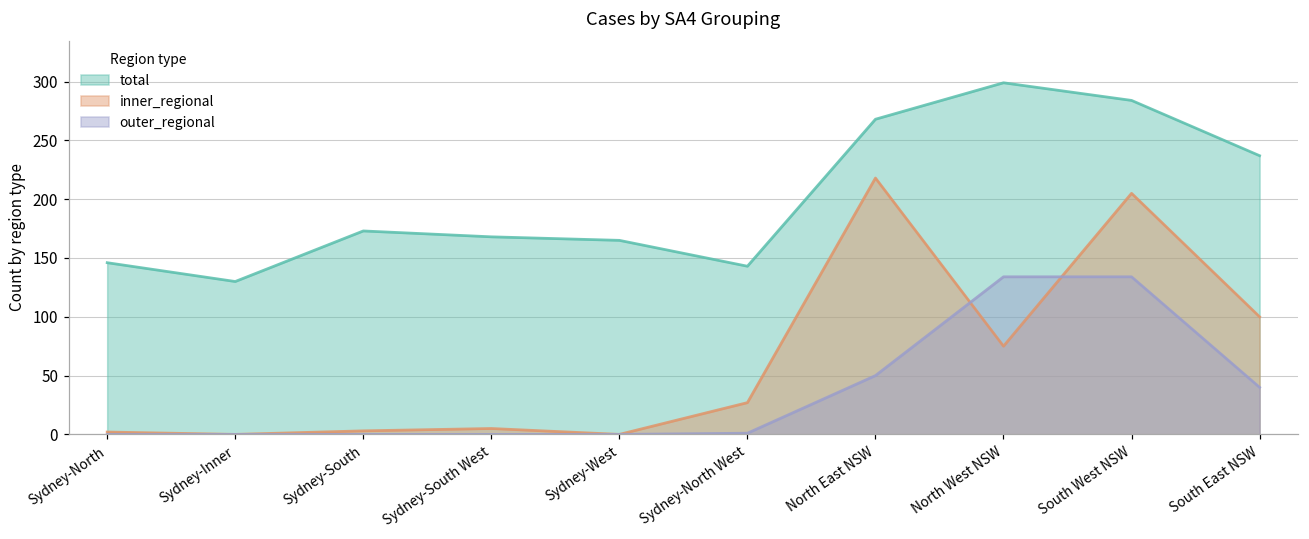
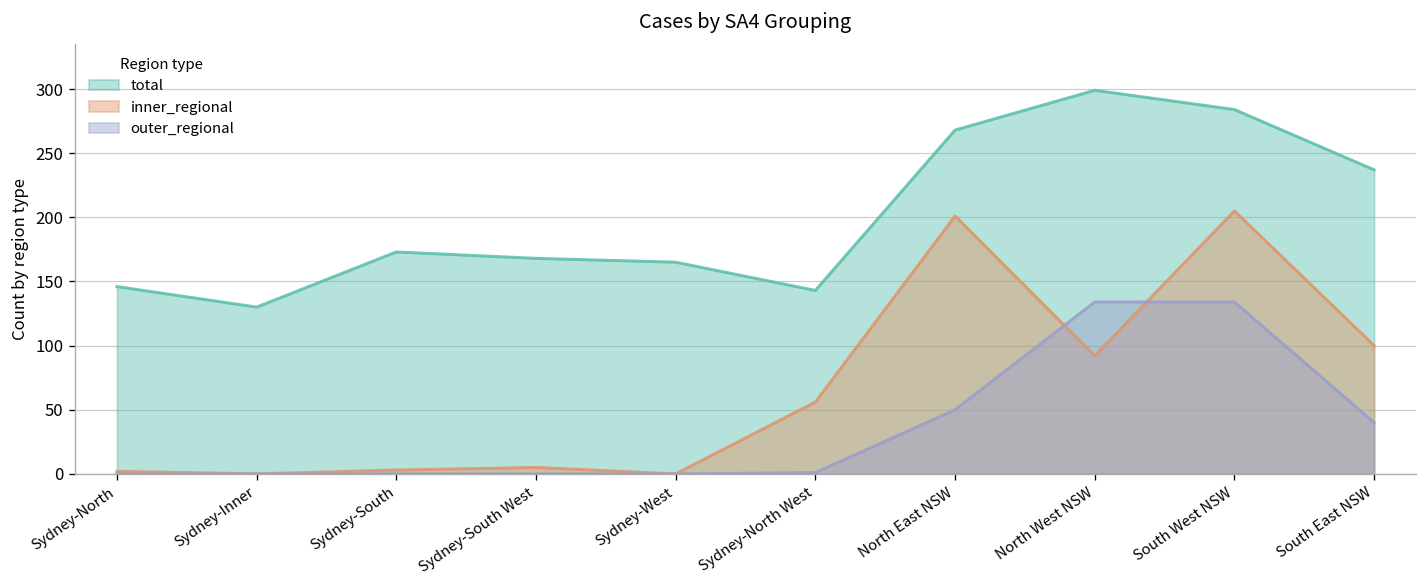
  {
    "inner_regional": {
      "Sydney-South": 3,
      "Sydney-South West": 5,
-     "Sydney-North West": 27,
-     "North East NSW": 218,
-     "North West NSW": 75,
+     "Sydney-North West": 56,
+     "North East NSW": 201,
+     "North West NSW": 92,
      "South West NSW": 205,
      "South East NSW": 100
    }
  }
